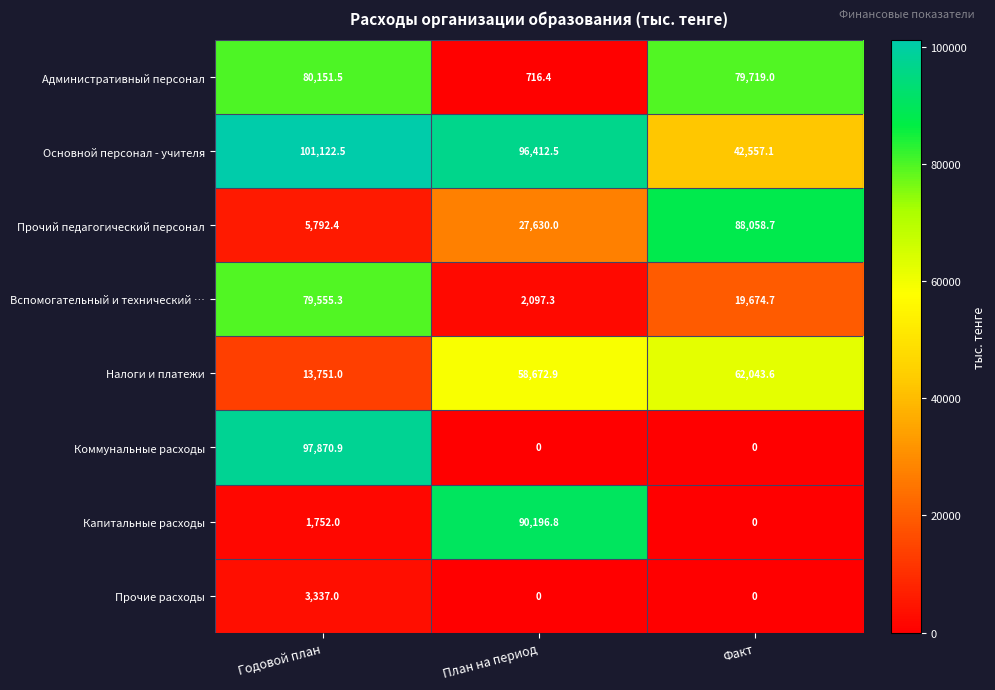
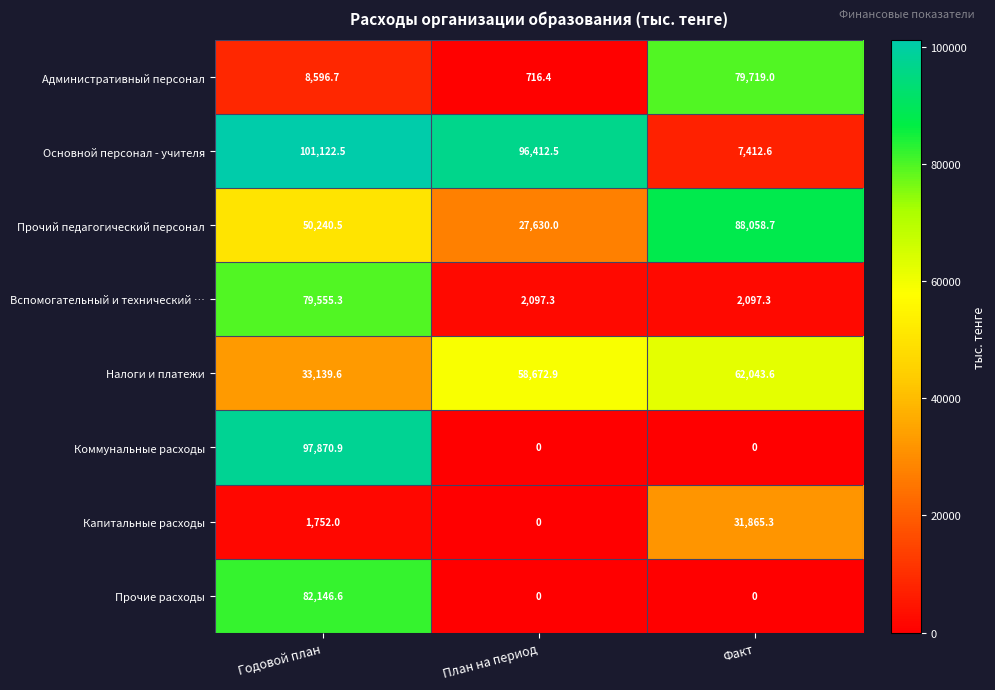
  {
    "Административный персонал": {
-     "Годовой план": "80,151.5",
+     "Годовой план": "8,596.7",
      "План на период": "716.4",
      "Факт": "79,719.0"
    },
    "Основной персонал - учителя": {
      "Годовой план": "101,122.5",
      "План на период": "96,412.5",
-     "Факт": "42,557.1"
+     "Факт": "7,412.6"
    },
    "Прочий педагогический персонал": {
-     "Годовой план": "5,792.4",
+     "Годовой план": "50,240.5",
      "План на период": "27,630.0",
      "Факт": "88,058.7"
    },
    "Вспомогательный и технический …": {
      "Годовой план": "79,555.3",
      "План на период": "2,097.3",
-     "Факт": "19,674.7"
+     "Факт": "2,097.3"
    },
    "Налоги и платежи": {
-     "Годовой план": "13,751.0",
+     "Годовой план": "33,139.6",
      "План на период": "58,672.9",
      "Факт": "62,043.6"
    },
    "Коммунальные расходы": {
      "Годовой план": "97,870.9",
      "План на период": "0",
      "Факт": "0"
    },
    "Капитальные расходы": {
      "Годовой план": "1,752.0",
-     "План на период": "90,196.8",
-     "Факт": "0"
+     "План на период": "0",
+     "Факт": "31,865.3"
    },
    "Прочие расходы": {
-     "Годовой план": "3,337.0",
+     "Годовой план": "82,146.6",
      "План на период": "0",
      "Факт": "0"
    }
  }
